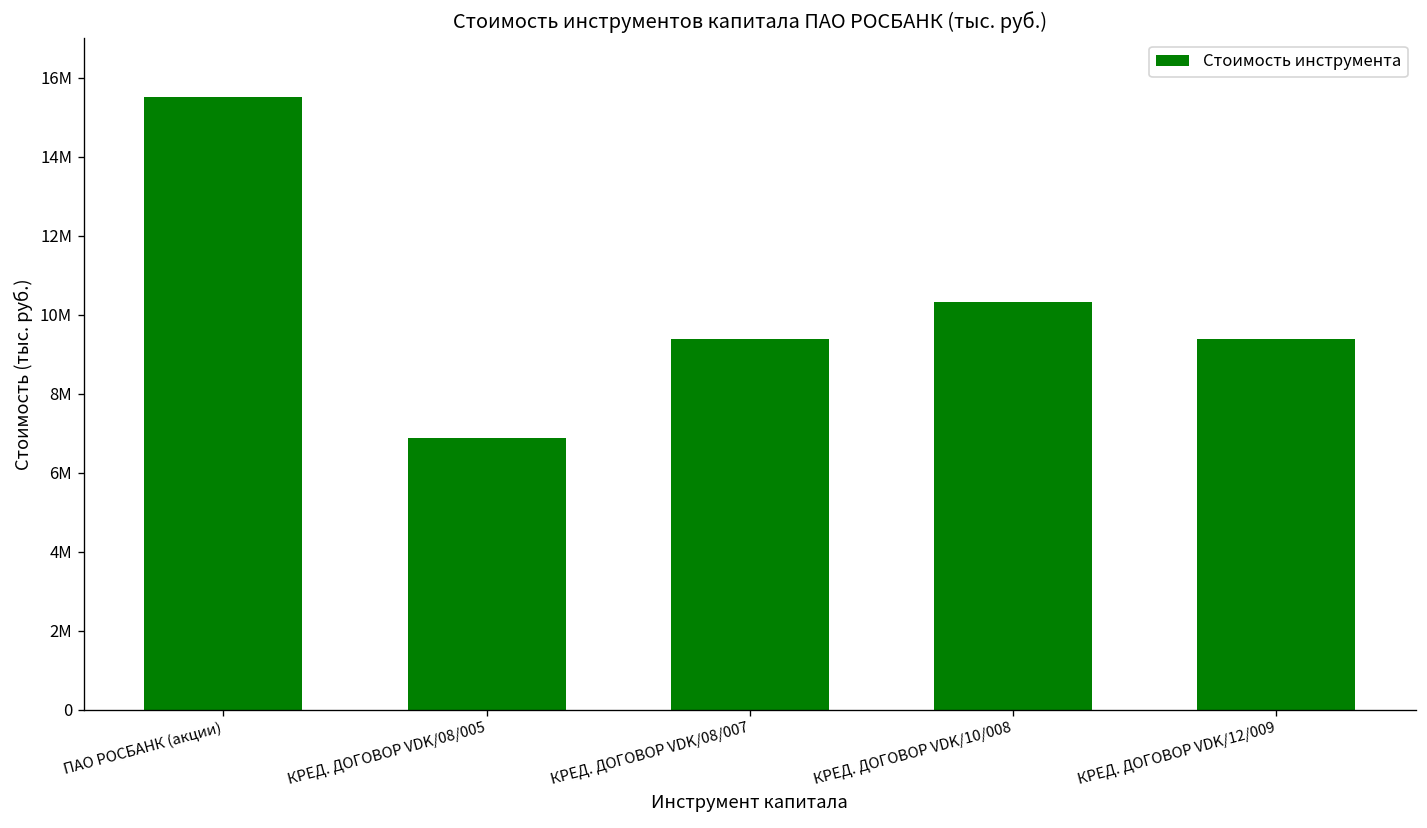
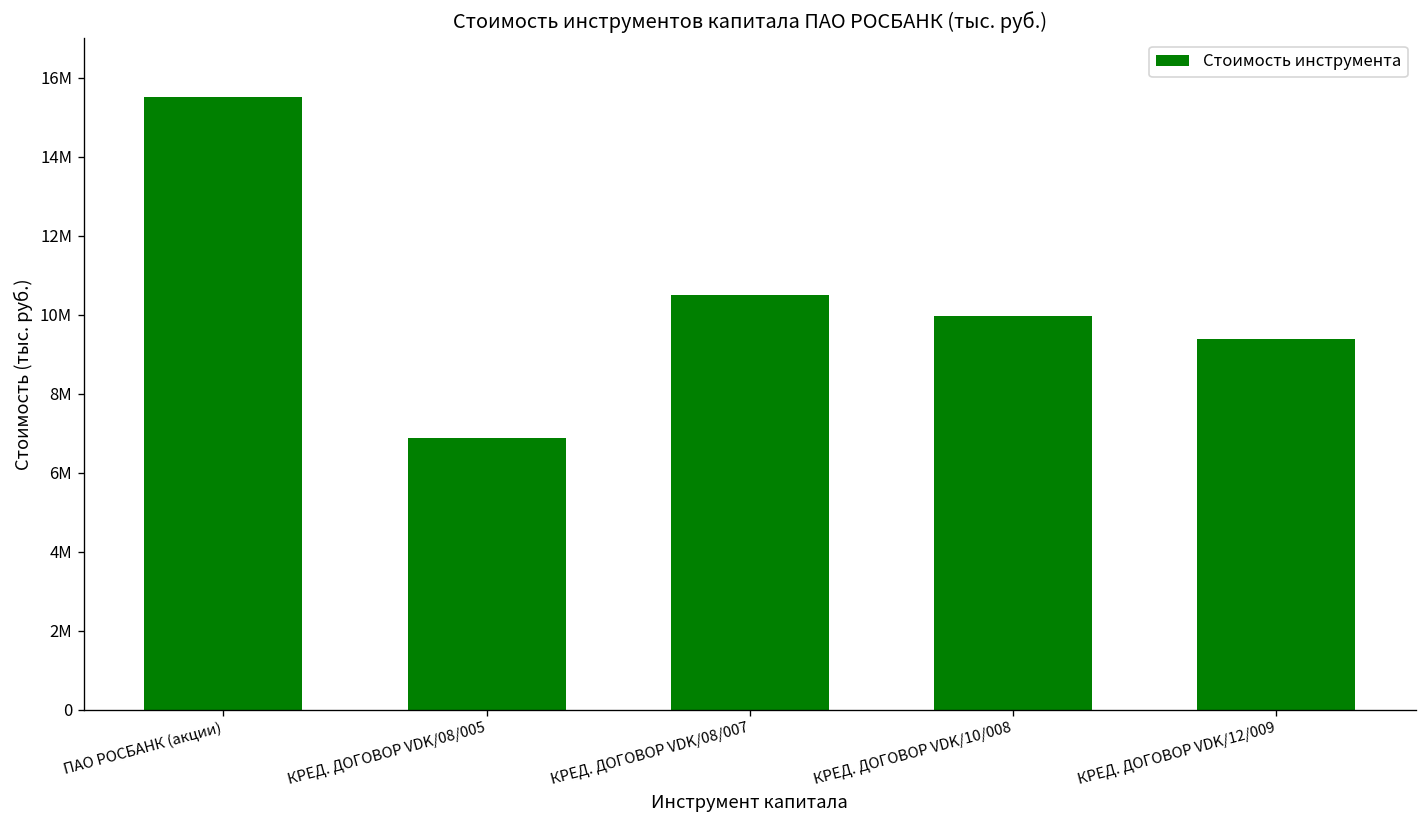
  {
    "ПАО РОСБАНК (акции)": 15500000,
    "КРЕД. ДОГОВОР VDK/08/005": 6900000,
-   "КРЕД. ДОГОВОР VDK/08/007": 9400000,
-   "КРЕД. ДОГОВОР VDK/10/008": 10300000,
+   "КРЕД. ДОГОВОР VDK/08/007": 10500000,
+   "КРЕД. ДОГОВОР VDK/10/008": 10000000,
    "КРЕД. ДОГОВОР VDK/12/009": 9400000
  }
